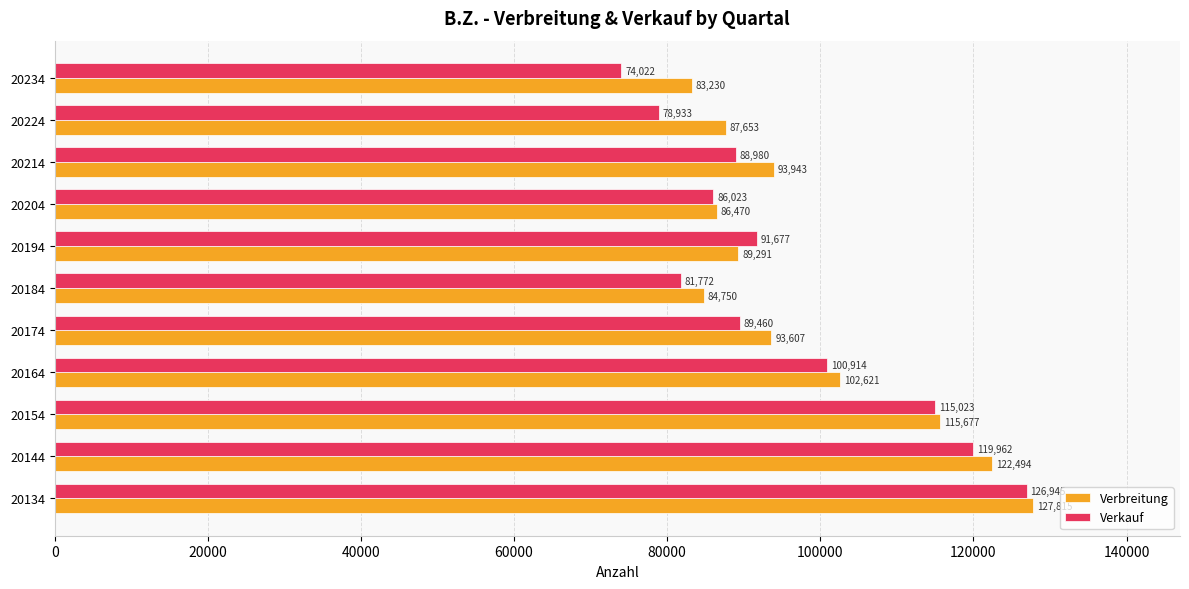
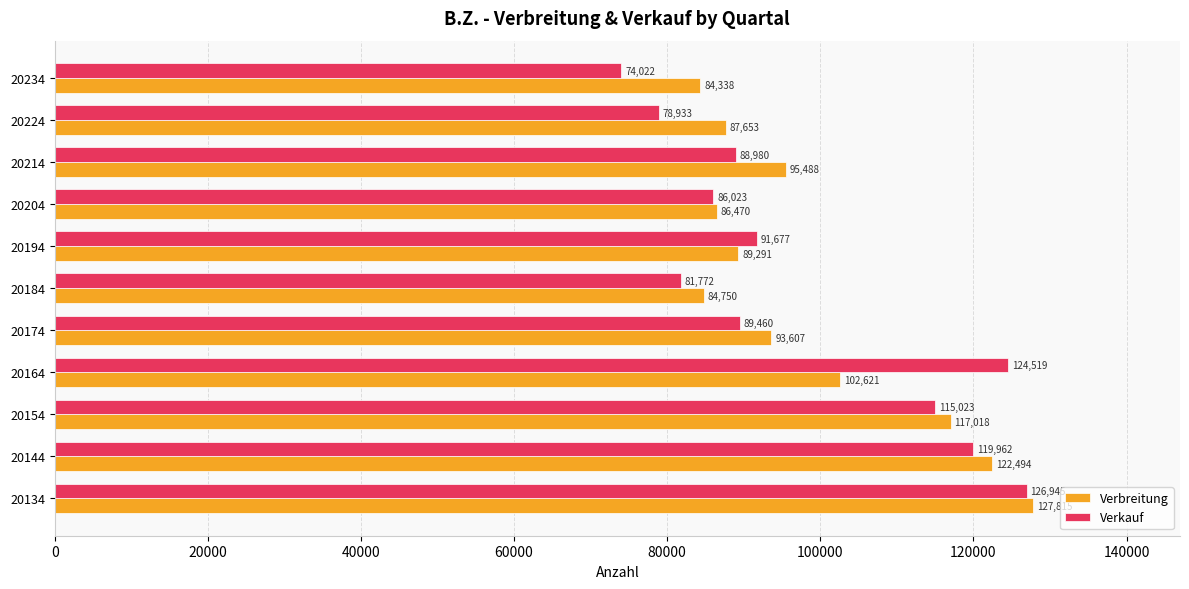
  {
    "Verbreitung": {
-     "20234": "83,230",
+     "20234": "84,338",
      "20224": "87,653",
-     "20214": "93,943",
+     "20214": "95,488",
      "20204": "86,470",
      "20194": "89,291",
      "20184": "84,750",
      "20174": "93,607",
      "20164": "102,621",
-     "20154": "115,677",
+     "20154": "117,018",
      "20144": "122,494"
    },
    "Verkauf": {
      "20234": "74,022",
      "20224": "78,933",
      "20214": "88,980",
      "20204": "86,023",
      "20194": "91,677",
      "20184": "81,772",
      "20174": "89,460",
-     "20164": "100,914",
+     "20164": "124,519",
      "20154": "115,023",
      "20144": "119,962"
    }
  }
